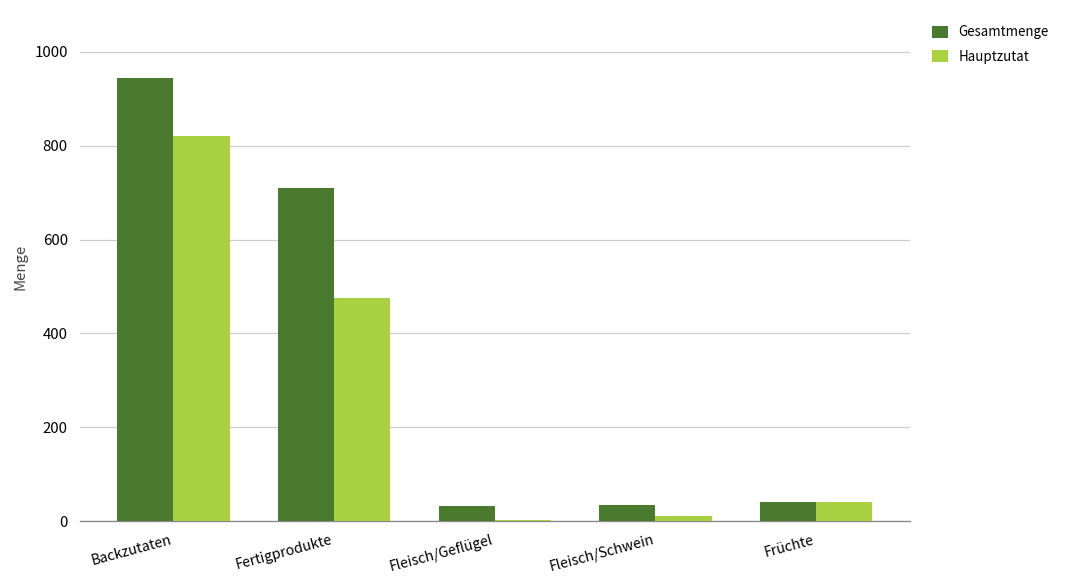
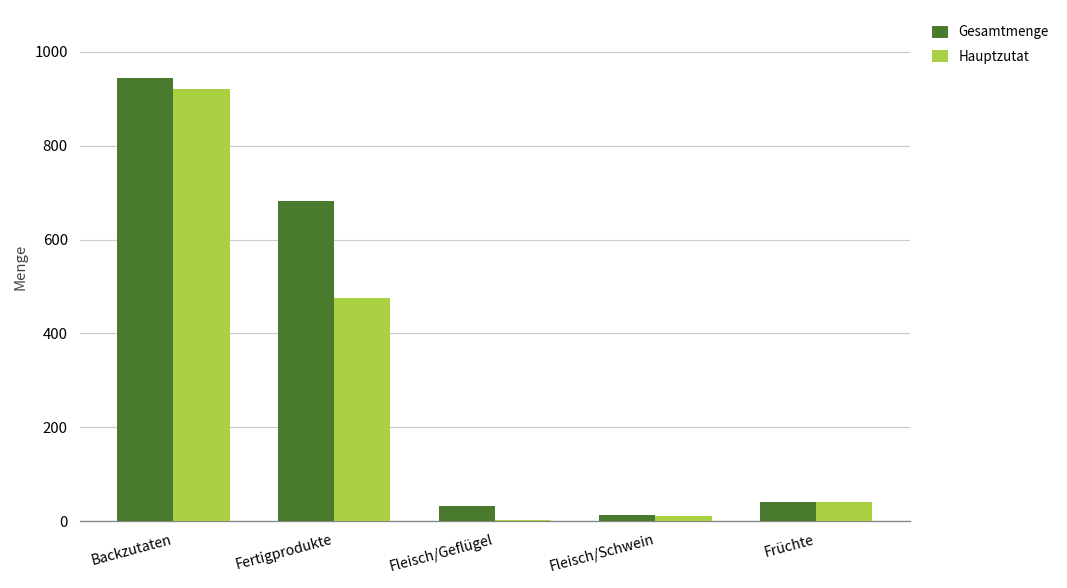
  {
    "Gesamtmenge": {
      "Backzutaten": 940,
-     "Fertigprodukte": 710,
+     "Fertigprodukte": 680,
      "Fleisch/Geflügel": 30,
-     "Fleisch/Schwein": 40,
+     "Fleisch/Schwein": 10,
      "Früchte": 40
    },
    "Hauptzutat": {
-     "Backzutaten": 820,
+     "Backzutaten": 920,
      "Fertigprodukte": 480,
      "Fleisch/Schwein": 10,
      "Früchte": 40
    }
  }
